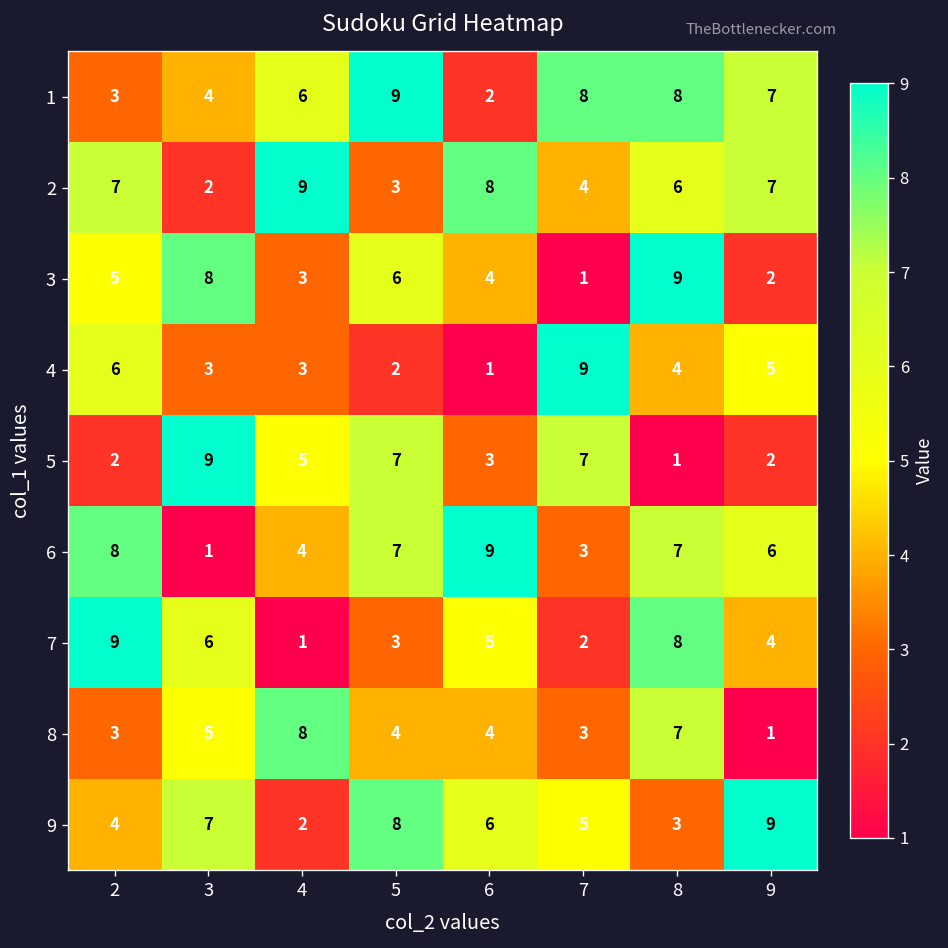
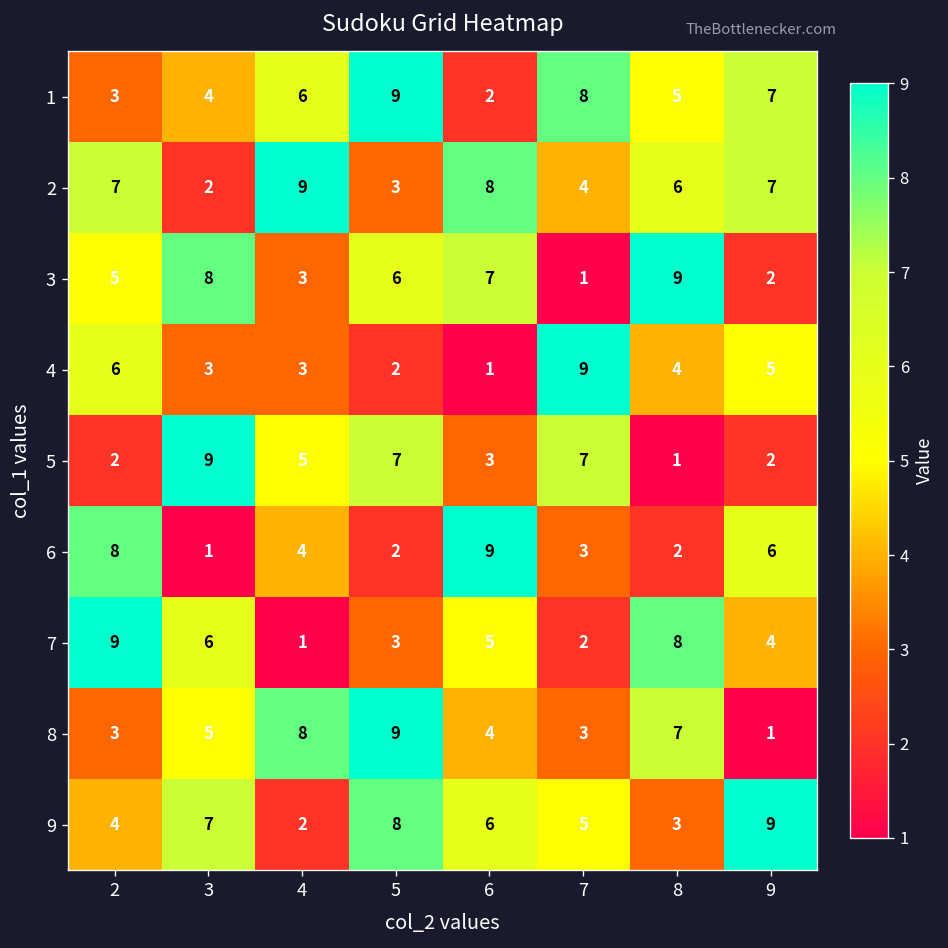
  {
    "1": {
      "2": 3,
      "3": 4,
      "4": 6,
      "5": 9,
      "6": 2,
      "7": 8,
-     "8": 8,
+     "8": 5,
      "9": 7
    },
    "2": {
      "2": 7,
      "3": 2,
      "4": 9,
      "5": 3,
      "6": 8,
      "7": 4,
      "8": 6,
      "9": 7
    },
    "3": {
      "2": 5,
      "3": 8,
      "4": 3,
      "5": 6,
-     "6": 4,
+     "6": 7,
      "7": 1,
      "8": 9,
      "9": 2
    },
    "4": {
      "2": 6,
      "3": 3,
      "4": 3,
      "5": 2,
      "6": 1,
      "7": 9,
      "8": 4,
      "9": 5
    },
    "5": {
      "2": 2,
      "3": 9,
      "4": 5,
      "5": 7,
      "6": 3,
      "7": 7,
      "8": 1,
      "9": 2
    },
    "6": {
      "2": 8,
      "3": 1,
      "4": 4,
-     "5": 7,
+     "5": 2,
      "6": 9,
      "7": 3,
-     "8": 7,
+     "8": 2,
      "9": 6
    },
    "7": {
      "2": 9,
      "3": 6,
      "4": 1,
      "5": 3,
      "6": 5,
      "7": 2,
      "8": 8,
      "9": 4
    },
    "8": {
      "2": 3,
      "3": 5,
      "4": 8,
-     "5": 4,
+     "5": 9,
      "6": 4,
      "7": 3,
      "8": 7,
      "9": 1
    },
    "9": {
      "2": 4,
      "3": 7,
      "4": 2,
      "5": 8,
      "6": 6,
      "7": 5,
      "8": 3,
      "9": 9
    }
  }
